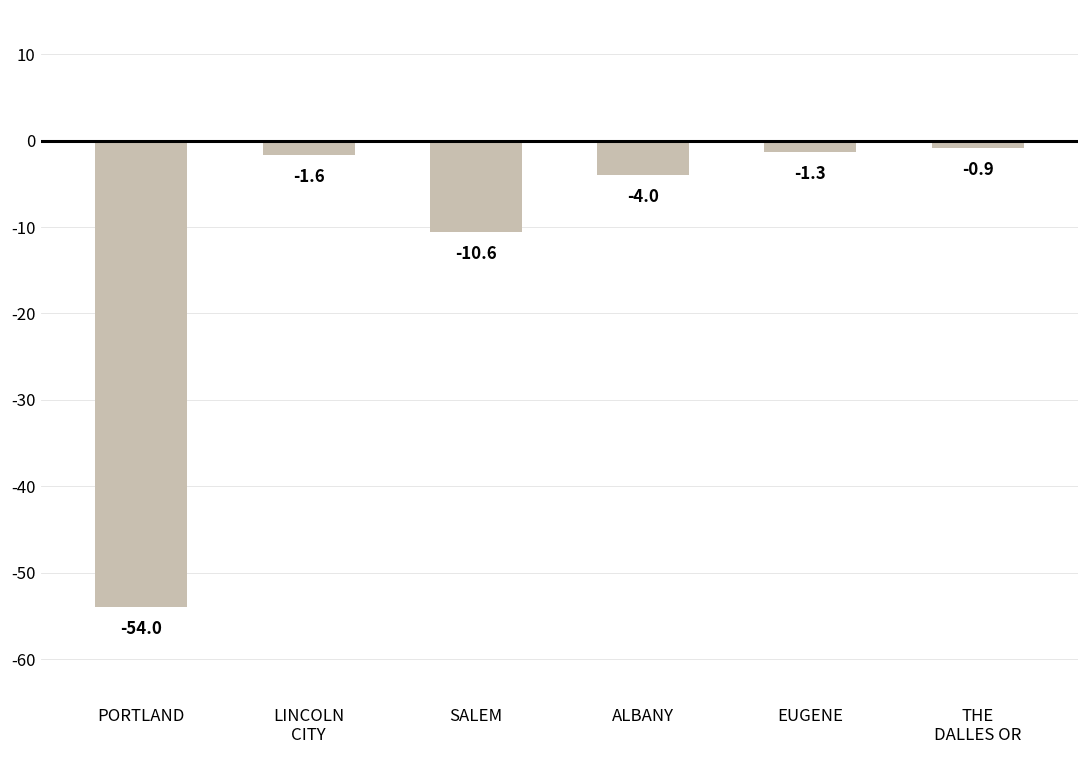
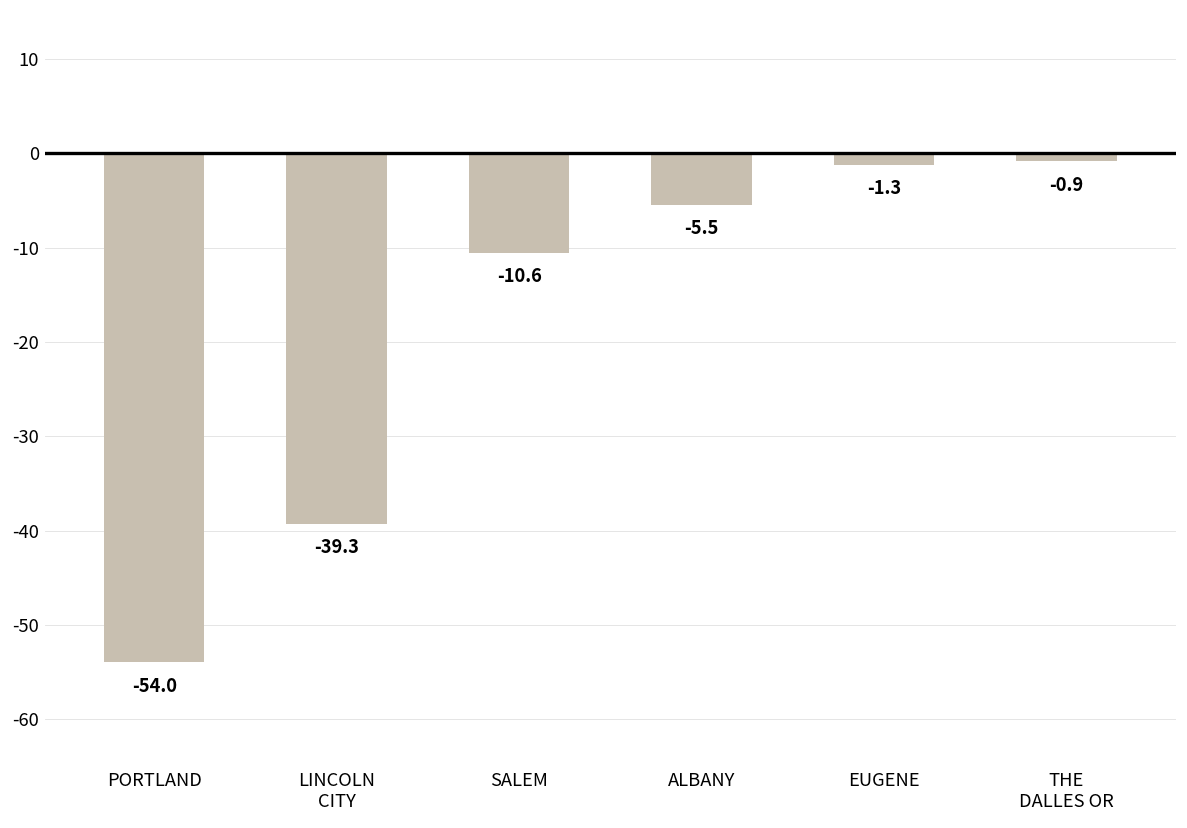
  {
    "PORTLAND": -54.0,
-   "LINCOLN CITY": -1.6,
+   "LINCOLN CITY": -39.3,
    "SALEM": -10.6,
-   "ALBANY": -4.0,
+   "ALBANY": -5.5,
    "EUGENE": -1.3,
    "THE DALLES OR": -0.9
  }
